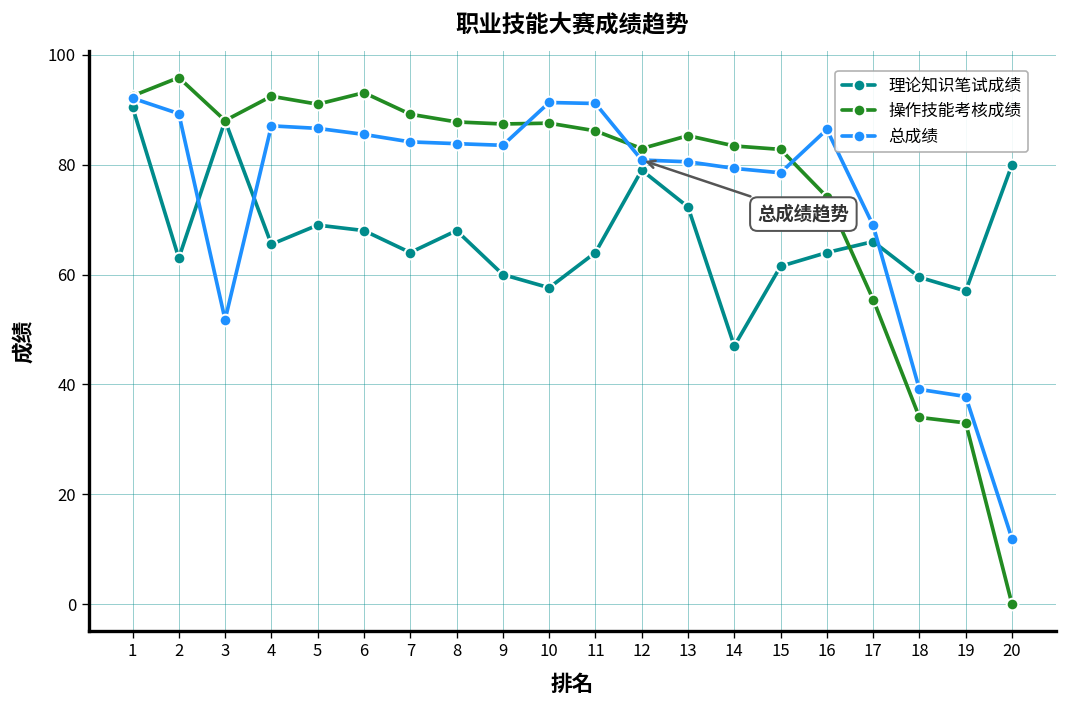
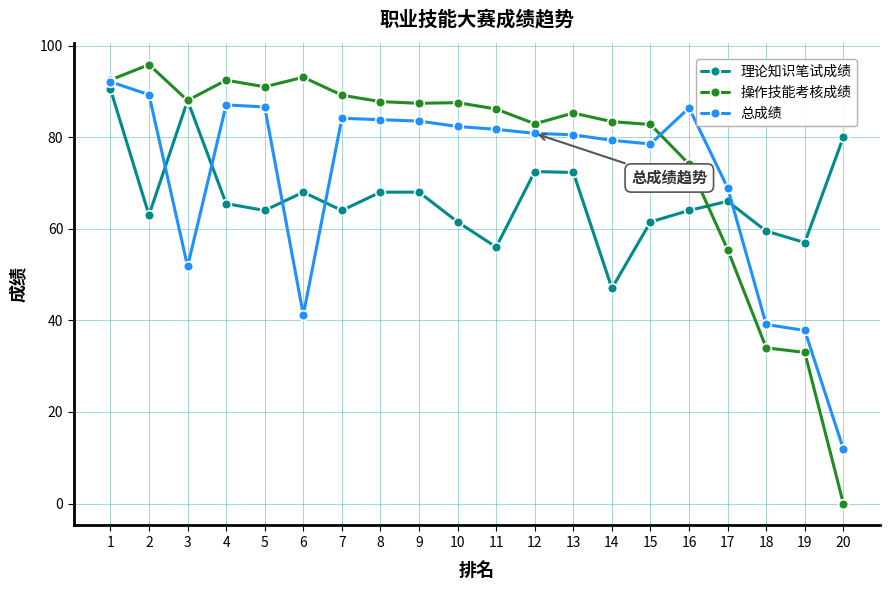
  {
    "理论知识笔试成绩": {
      "1": 91,
      "2": 63,
      "4": 66,
-     "5": 69,
+     "5": 64,
      "6": 68,
      "7": 64,
      "8": 68,
-     "9": 60,
-     "10": 58,
-     "11": 64,
-     "12": 79,
+     "9": 68,
+     "10": 62,
+     "11": 56,
+     "12": 73,
      "13": 72,
      "14": 47,
      "15": 62,
      "16": 64,
      "17": 66,
      "18": 60,
      "19": 57,
      "20": 80
    },
    "操作技能考核成绩": {
      "2": 96,
      "4": 92,
      "5": 91,
      "6": 93,
      "7": 89,
      "8": 88,
      "9": 87,
      "10": 88,
      "11": 86,
      "12": 83,
      "13": 85,
      "14": 83,
      "15": 83,
      "17": 55,
      "18": 34,
      "19": 33,
      "20": 0
    },
    "总成绩": {
      "2": 89,
      "3": 52,
      "4": 87,
      "5": 87,
-     "6": 86,
+     "6": 41,
      "7": 84,
      "8": 84,
      "9": 84,
-     "10": 91,
-     "11": 91,
+     "10": 82,
+     "11": 82,
      "12": 81,
      "13": 81,
      "14": 79,
      "15": 79,
      "16": 86,
      "17": 69,
      "18": 39,
      "19": 38,
      "20": 12
    }
  }
